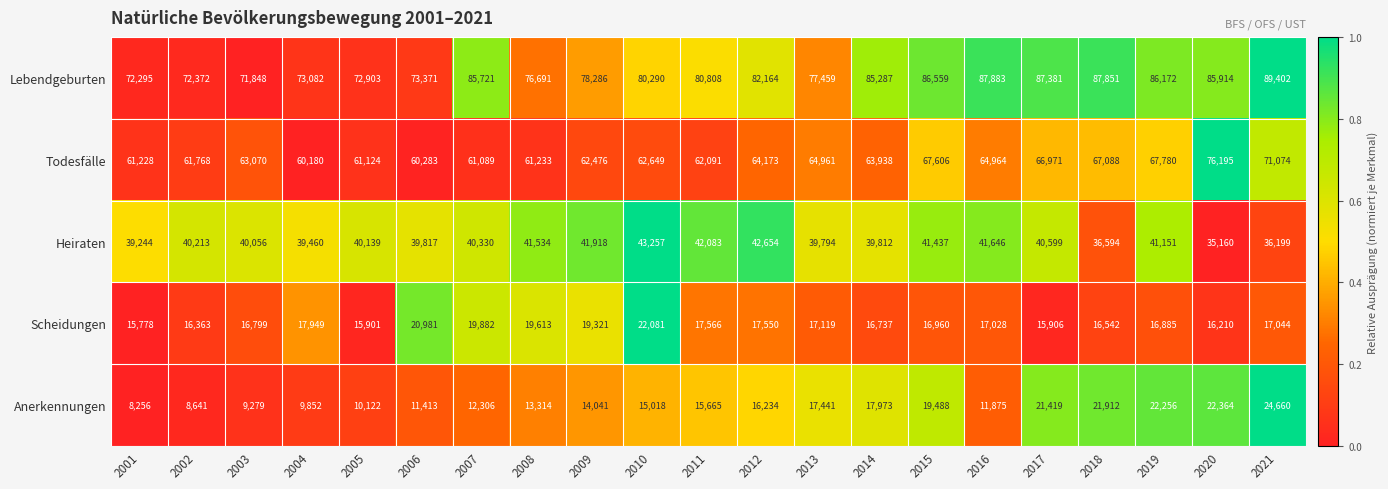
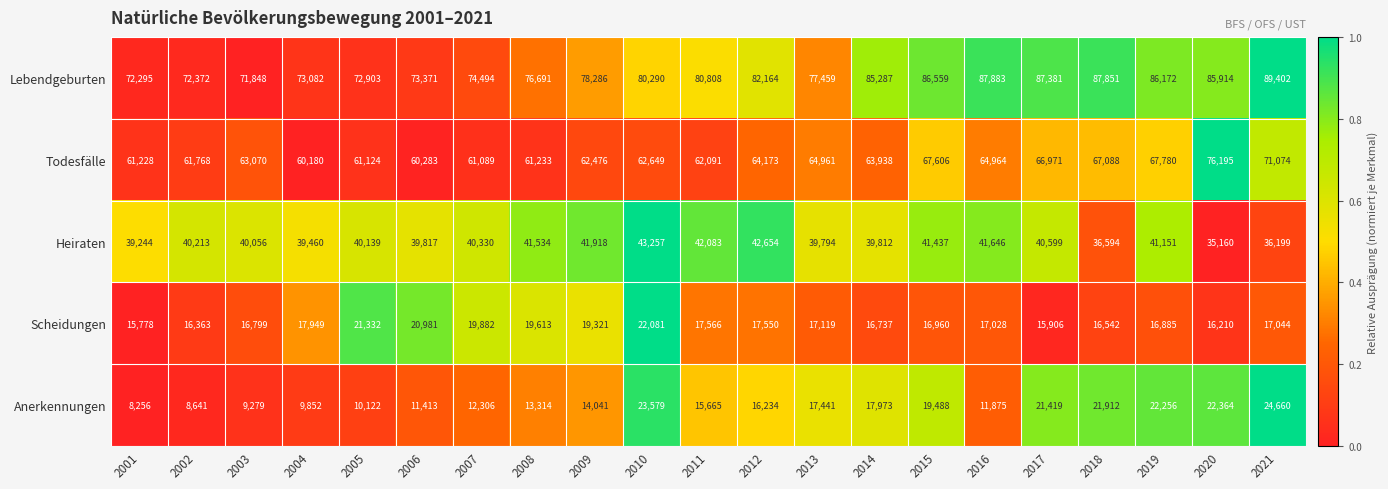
  {
    "Lebendgeburten": {
      "2001": "72,295",
      "2002": "72,372",
      "2003": "71,848",
      "2004": "73,082",
      "2005": "72,903",
      "2006": "73,371",
-     "2007": "85,721",
+     "2007": "74,494",
      "2008": "76,691",
      "2009": "78,286",
      "2010": "80,290",
      "2011": "80,808",
      "2012": "82,164",
      "2013": "77,459",
      "2014": "85,287",
      "2015": "86,559",
      "2016": "87,883",
      "2017": "87,381",
      "2018": "87,851",
      "2019": "86,172",
      "2020": "85,914",
      "2021": "89,402"
    },
    "Todesfälle": {
      "2001": "61,228",
      "2002": "61,768",
      "2003": "63,070",
      "2004": "60,180",
      "2005": "61,124",
      "2006": "60,283",
      "2007": "61,089",
      "2008": "61,233",
      "2009": "62,476",
      "2010": "62,649",
      "2011": "62,091",
      "2012": "64,173",
      "2013": "64,961",
      "2014": "63,938",
      "2015": "67,606",
      "2016": "64,964",
      "2017": "66,971",
      "2018": "67,088",
      "2019": "67,780",
      "2020": "76,195",
      "2021": "71,074"
    },
    "Heiraten": {
      "2001": "39,244",
      "2002": "40,213",
      "2003": "40,056",
      "2004": "39,460",
      "2005": "40,139",
      "2006": "39,817",
      "2007": "40,330",
      "2008": "41,534",
      "2009": "41,918",
      "2010": "43,257",
      "2011": "42,083",
      "2012": "42,654",
      "2013": "39,794",
      "2014": "39,812",
      "2015": "41,437",
      "2016": "41,646",
      "2017": "40,599",
      "2018": "36,594",
      "2019": "41,151",
      "2020": "35,160",
      "2021": "36,199"
    },
    "Scheidungen": {
      "2001": "15,778",
      "2002": "16,363",
      "2003": "16,799",
      "2004": "17,949",
-     "2005": "15,901",
+     "2005": "21,332",
      "2006": "20,981",
      "2007": "19,882",
      "2008": "19,613",
      "2009": "19,321",
      "2010": "22,081",
      "2011": "17,566",
      "2012": "17,550",
      "2013": "17,119",
      "2014": "16,737",
      "2015": "16,960",
      "2016": "17,028",
      "2017": "15,906",
      "2018": "16,542",
      "2019": "16,885",
      "2020": "16,210",
      "2021": "17,044"
    },
    "Anerkennungen": {
      "2001": "8,256",
      "2002": "8,641",
      "2003": "9,279",
      "2004": "9,852",
      "2005": "10,122",
      "2006": "11,413",
      "2007": "12,306",
      "2008": "13,314",
      "2009": "14,041",
-     "2010": "15,018",
+     "2010": "23,579",
      "2011": "15,665",
      "2012": "16,234",
      "2013": "17,441",
      "2014": "17,973",
      "2015": "19,488",
      "2016": "11,875",
      "2017": "21,419",
      "2018": "21,912",
      "2019": "22,256",
      "2020": "22,364",
      "2021": "24,660"
    }
  }
